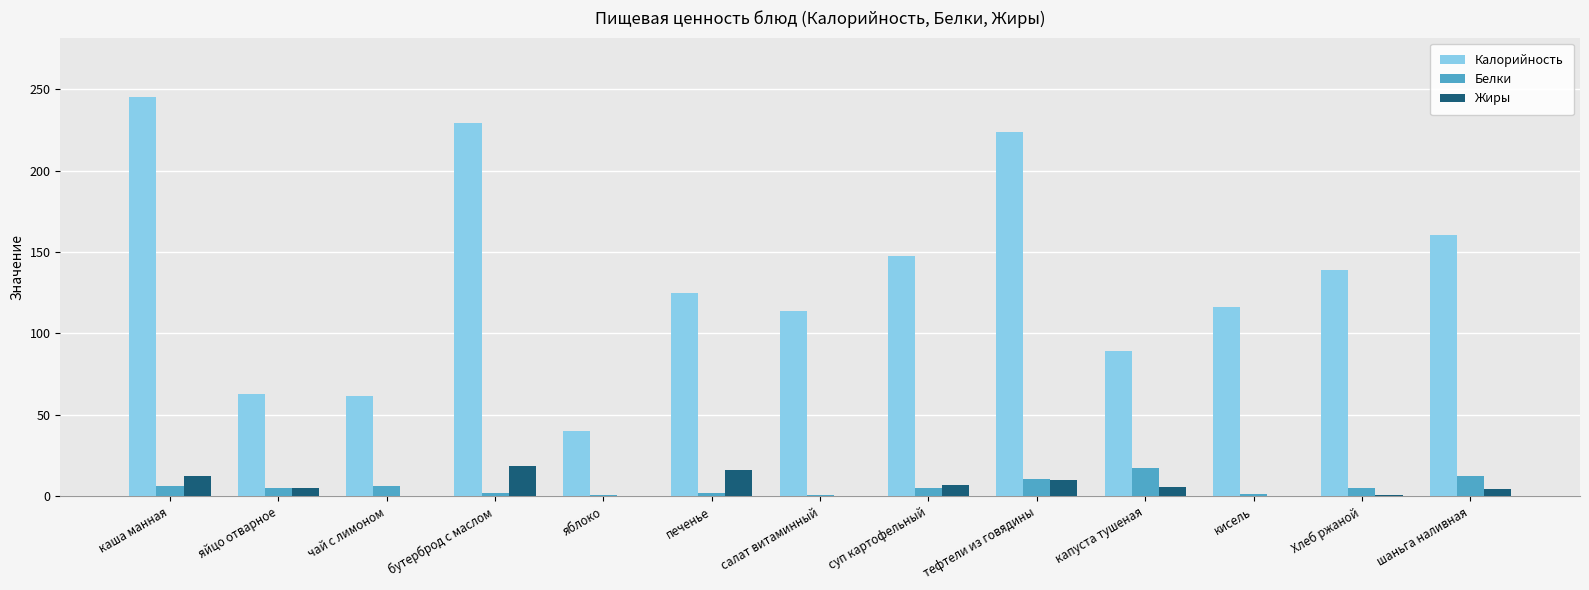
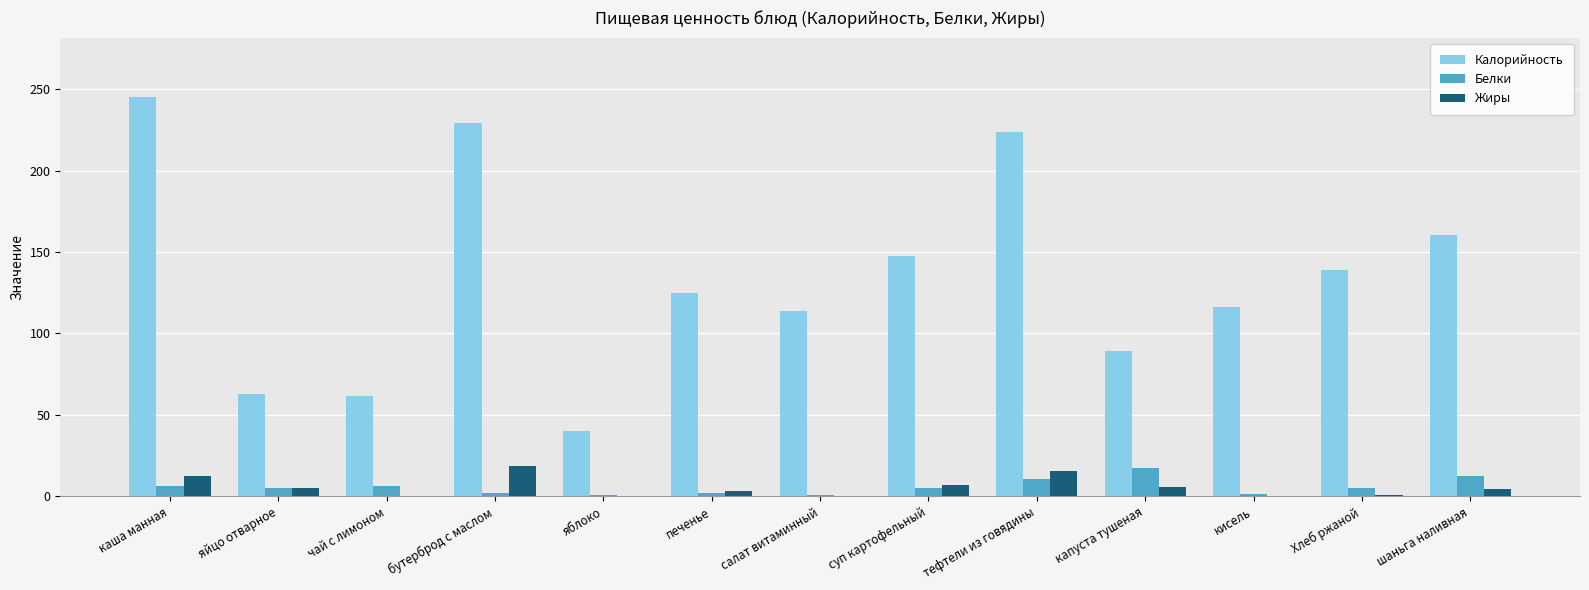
  {
    "Калорийность": {
      "каша манная": 245,
      "яйцо отварное": 63,
      "чай с лимоном": 62,
      "бутерброд с маслом": 230,
      "яблоко": 40,
      "печенье": 125,
      "салат витаминный": 114,
      "суп картофельный": 148,
      "тефтели из говядины": 224,
      "капуста тушеная": 89,
      "кисель": 116,
      "Хлеб ржаной": 139,
      "шаньга наливная": 161
    },
    "Белки": {
      "каша манная": 7,
      "яйцо отварное": 5,
      "чай с лимоном": 7,
      "бутерброд с маслом": 2,
      "печенье": 2,
      "суп картофельный": 5,
      "тефтели из говядины": 10,
      "капуста тушеная": 17,
      "Хлеб ржаной": 5,
      "шаньга наливная": 12
    },
    "Жиры": {
      "каша манная": 13,
      "яйцо отварное": 5,
      "бутерброд с маслом": 19,
      "яблоко": 0,
-     "печенье": 16,
+     "печенье": 3,
      "суп картофельный": 7,
-     "тефтели из говядины": 10,
+     "тефтели из говядины": 15,
      "капуста тушеная": 6,
      "кисель": 0,
      "шаньга наливная": 4
    }
  }
